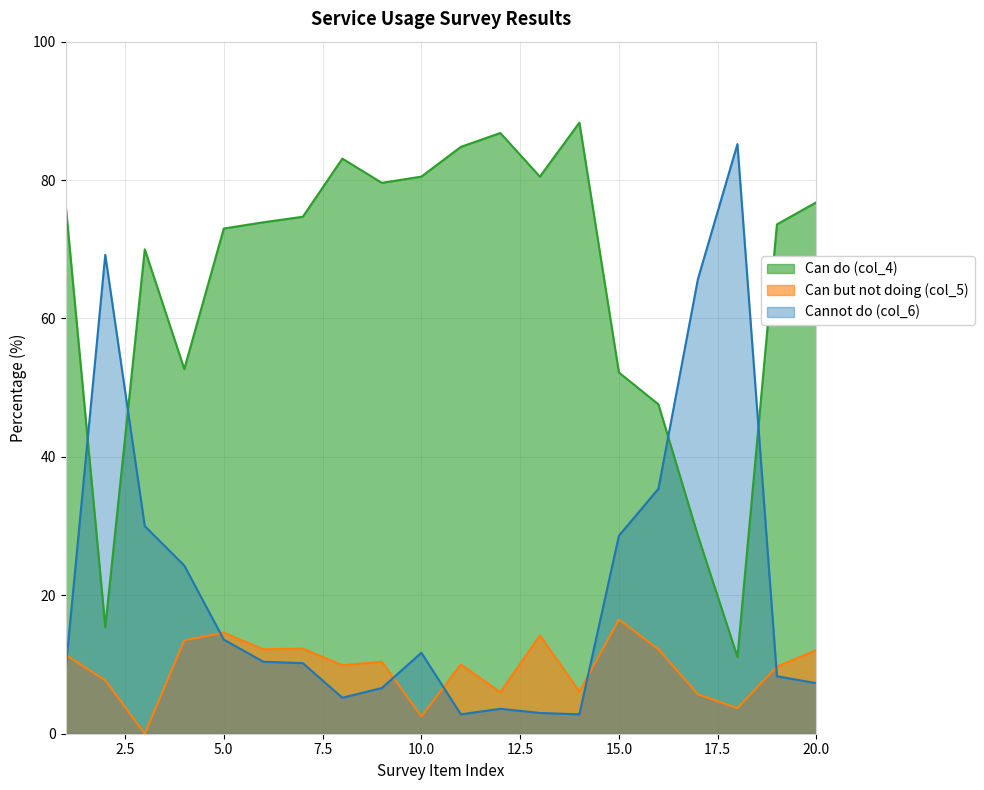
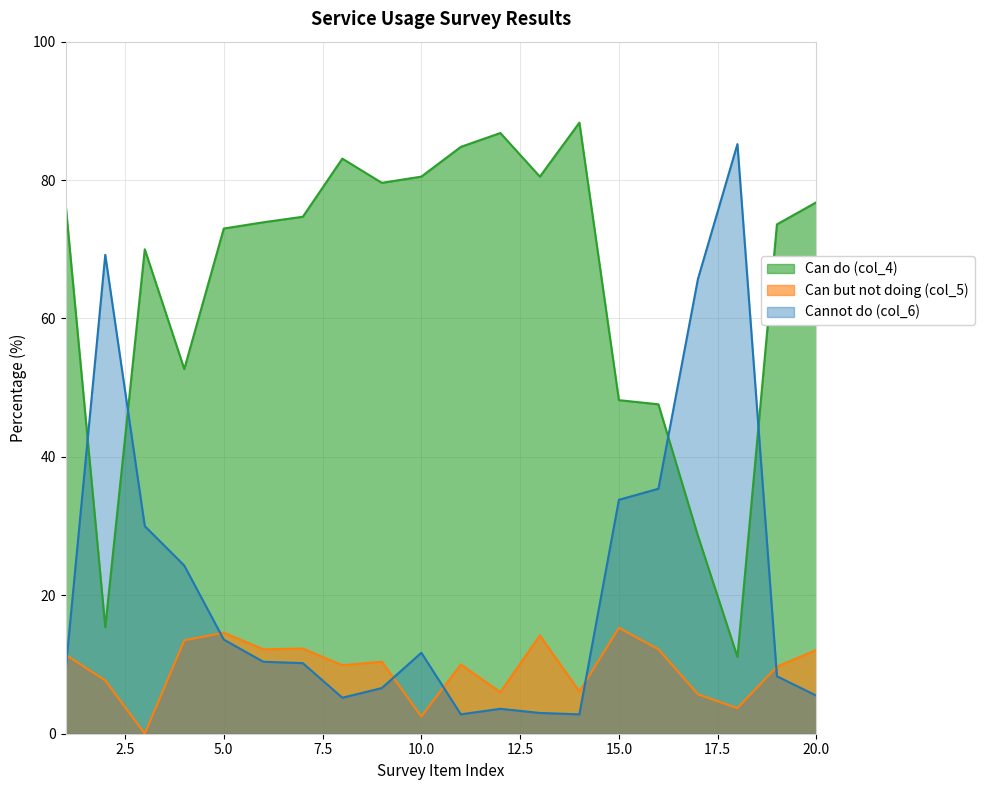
  {
    "Can do (col_4)": {
      "5.0": 73,
      "10.0": 81,
-     "15.0": 52,
+     "15.0": 48,
      "20.0": 77
    },
    "Can but not doing (col_5)": {
      "5.0": 15,
      "10.0": 3,
-     "15.0": 17,
+     "15.0": 15,
      "20.0": 12
    },
    "Cannot do (col_6)": {
      "5.0": 14,
      "10.0": 12,
-     "15.0": 29,
-     "20.0": 7
+     "15.0": 34,
+     "20.0": 6
    }
  }
